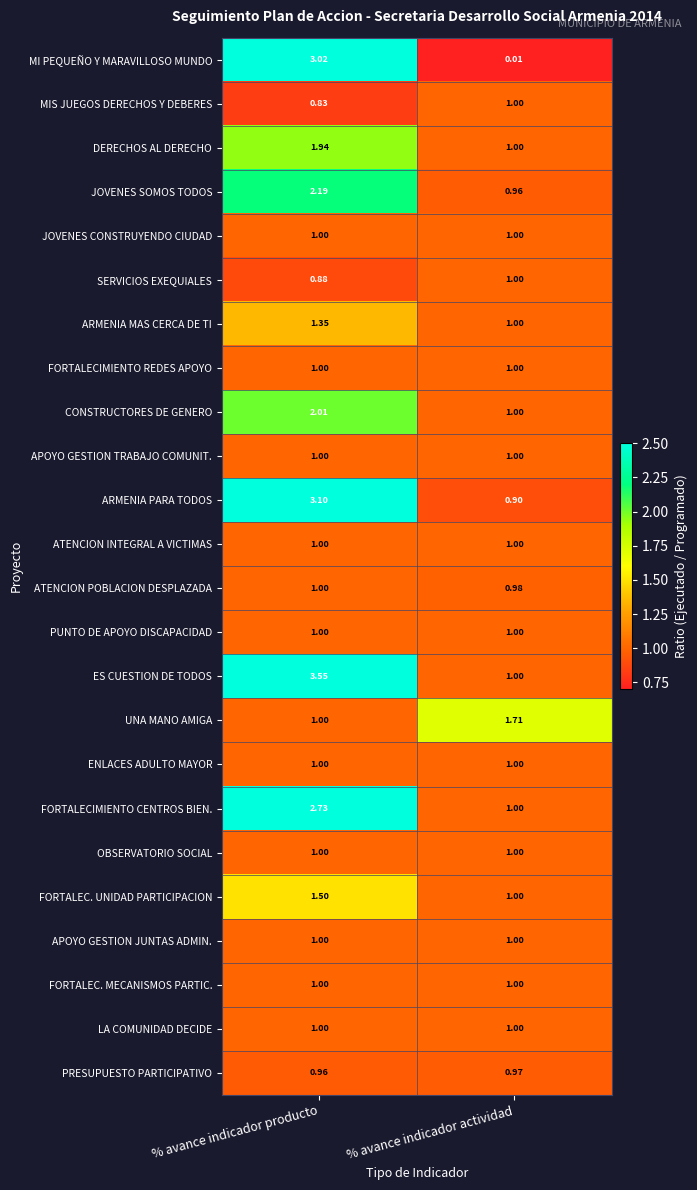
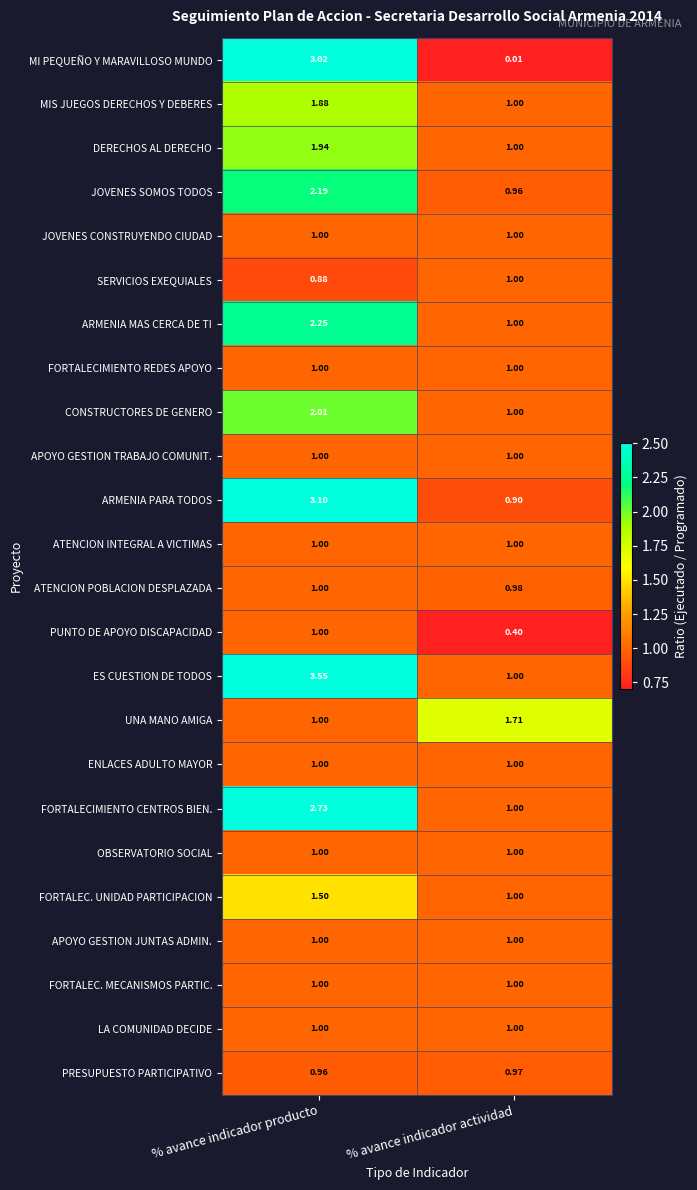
  {
    "MI PEQUEÑO Y MARAVILLOSO MUNDO": {
      "% avance indicador producto": 3.02,
      "% avance indicador actividad": 0.01
    },
    "MIS JUEGOS DERECHOS Y DEBERES": {
-     "% avance indicador producto": 0.83,
+     "% avance indicador producto": 1.88,
      "% avance indicador actividad": 1.00
    },
    "DERECHOS AL DERECHO": {
      "% avance indicador producto": 1.94,
      "% avance indicador actividad": 1.00
    },
    "JOVENES SOMOS TODOS": {
      "% avance indicador producto": 2.19,
      "% avance indicador actividad": 0.96
    },
    "JOVENES CONSTRUYENDO CIUDAD": {
      "% avance indicador producto": 1.00,
      "% avance indicador actividad": 1.00
    },
    "SERVICIOS EXEQUIALES": {
      "% avance indicador producto": 0.88,
      "% avance indicador actividad": 1.00
    },
    "ARMENIA MAS CERCA DE TI": {
-     "% avance indicador producto": 1.35,
+     "% avance indicador producto": 2.25,
      "% avance indicador actividad": 1.00
    },
    "FORTALECIMIENTO REDES APOYO": {
      "% avance indicador producto": 1.00,
      "% avance indicador actividad": 1.00
    },
    "CONSTRUCTORES DE GENERO": {
      "% avance indicador producto": 2.01,
      "% avance indicador actividad": 1.00
    },
    "APOYO GESTION TRABAJO COMUNIT.": {
      "% avance indicador producto": 1.00,
      "% avance indicador actividad": 1.00
    },
    "ARMENIA PARA TODOS": {
      "% avance indicador producto": 3.10,
      "% avance indicador actividad": 0.90
    },
    "ATENCION INTEGRAL A VICTIMAS": {
      "% avance indicador producto": 1.00,
      "% avance indicador actividad": 1.00
    },
    "ATENCION POBLACION DESPLAZADA": {
      "% avance indicador producto": 1.00,
      "% avance indicador actividad": 0.98
    },
    "PUNTO DE APOYO DISCAPACIDAD": {
      "% avance indicador producto": 1.00,
-     "% avance indicador actividad": 1.00
+     "% avance indicador actividad": 0.40
    },
    "ES CUESTION DE TODOS": {
      "% avance indicador producto": 3.55,
      "% avance indicador actividad": 1.00
    },
    "UNA MANO AMIGA": {
      "% avance indicador producto": 1.00,
      "% avance indicador actividad": 1.71
    },
    "ENLACES ADULTO MAYOR": {
      "% avance indicador producto": 1.00,
      "% avance indicador actividad": 1.00
    },
    "FORTALECIMIENTO CENTROS BIEN.": {
      "% avance indicador producto": 2.73,
      "% avance indicador actividad": 1.00
    },
    "OBSERVATORIO SOCIAL": {
      "% avance indicador producto": 1.00,
      "% avance indicador actividad": 1.00
    },
    "FORTALEC. UNIDAD PARTICIPACION": {
      "% avance indicador producto": 1.50,
      "% avance indicador actividad": 1.00
    },
    "APOYO GESTION JUNTAS ADMIN.": {
      "% avance indicador producto": 1.00,
      "% avance indicador actividad": 1.00
    },
    "FORTALEC. MECANISMOS PARTIC.": {
      "% avance indicador producto": 1.00,
      "% avance indicador actividad": 1.00
    },
    "LA COMUNIDAD DECIDE": {
      "% avance indicador producto": 1.00,
      "% avance indicador actividad": 1.00
    },
    "PRESUPUESTO PARTICIPATIVO": {
      "% avance indicador producto": 0.96,
      "% avance indicador actividad": 0.97
    }
  }
